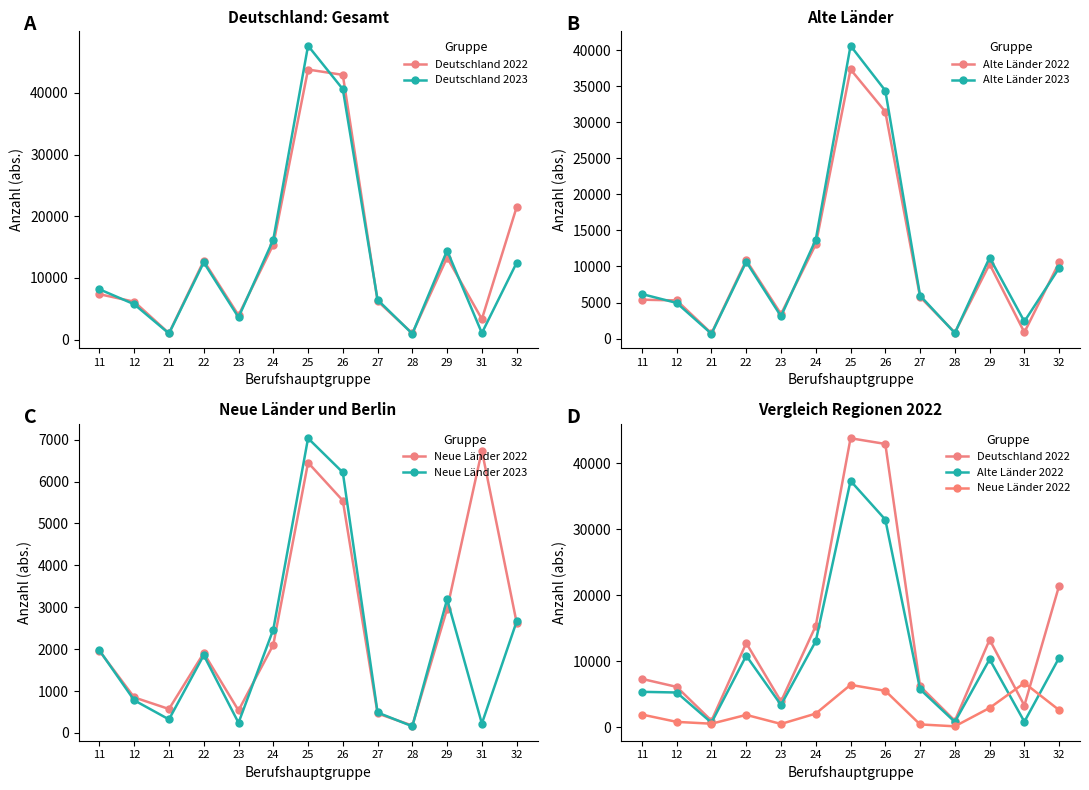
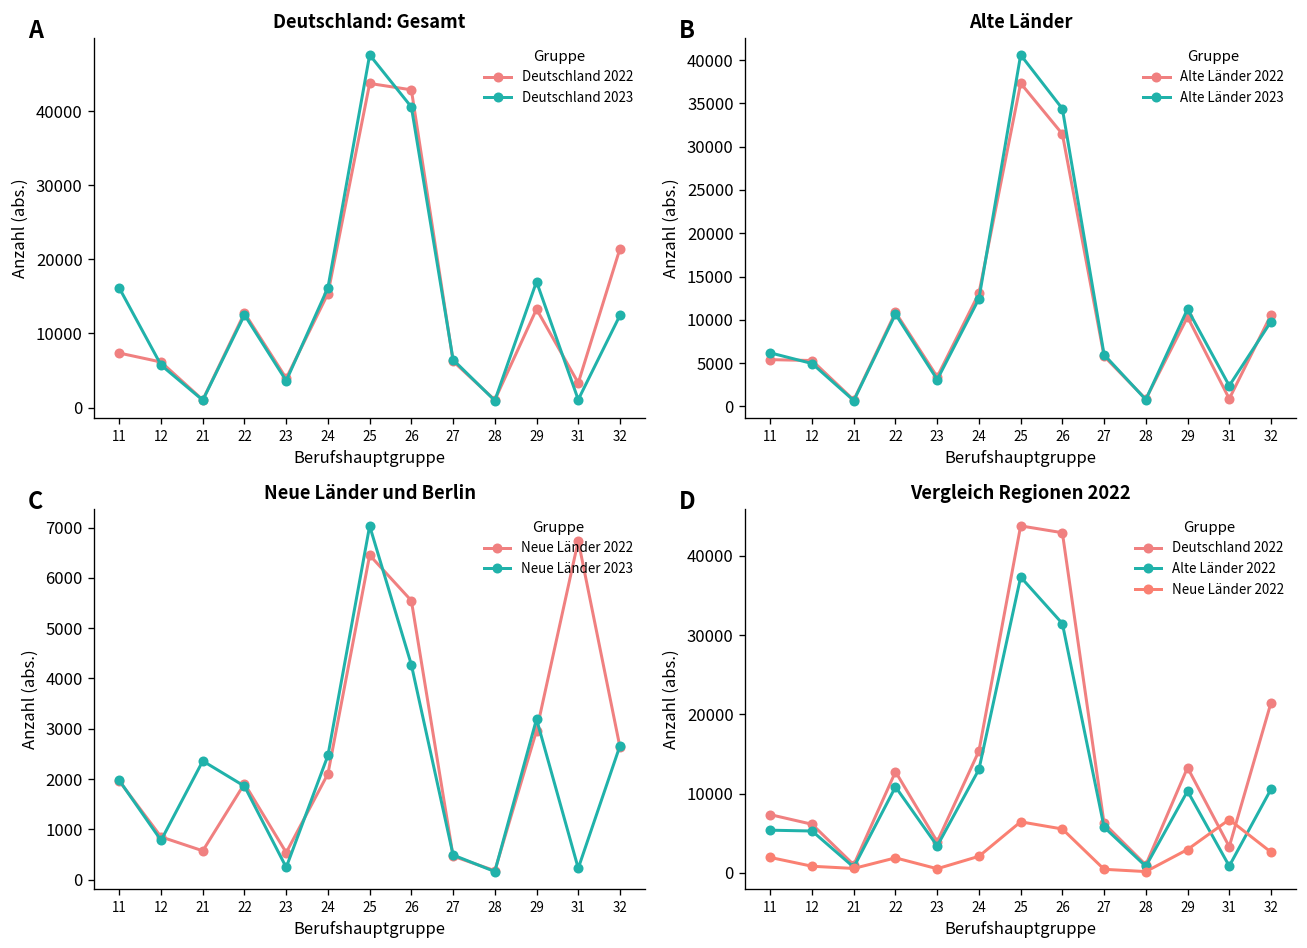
  {
    "Deutschland: Gesamt": {
      "Deutschland 2022": {
        "11": 7000,
        "12": 6000,
        "24": 15000,
        "25": 44000,
        "26": 43000,
        "29": 13000,
        "31": 3000,
        "32": 21000
      },
      "Deutschland 2023": {
-       "11": 8000,
+       "11": 16000,
        "12": 6000,
        "24": 16000,
        "25": 48000,
        "26": 41000,
-       "29": 14000,
+       "29": 17000,
        "31": 1000,
        "32": 12000
      }
    },
    "Alte Länder": {
      "Alte Länder 2023": {
        "11": 6000,
-       "24": 14000,
+       "24": 12000,
        "25": 41000,
        "26": 34000,
        "29": 11000,
        "31": 2000,
        "32": 10000
      }
    },
    "Neue Länder und Berlin": {
      "Neue Länder 2022": {
        "12": 800,
        "21": 600,
        "23": 500,
        "24": 2100,
        "25": 6500,
        "26": 5500,
        "29": 3000,
        "31": 6700
      },
      "Neue Länder 2023": {
        "12": 800,
-       "21": 300,
+       "21": 2400,
        "23": 200,
        "24": 2500,
        "25": 7000,
-       "26": 6200,
+       "26": 4300,
        "29": 3200,
        "31": 200
      }
    },
    "Vergleich Regionen 2022": {
      "Alte Länder 2022": {
        "11": 5000,
        "12": 5000,
        "22": 11000,
        "23": 3000,
        "24": 13000,
        "25": 37000,
        "26": 31000,
        "27": 6000,
        "29": 10000,
        "31": 1000,
        "32": 11000
      }
    }
  }
